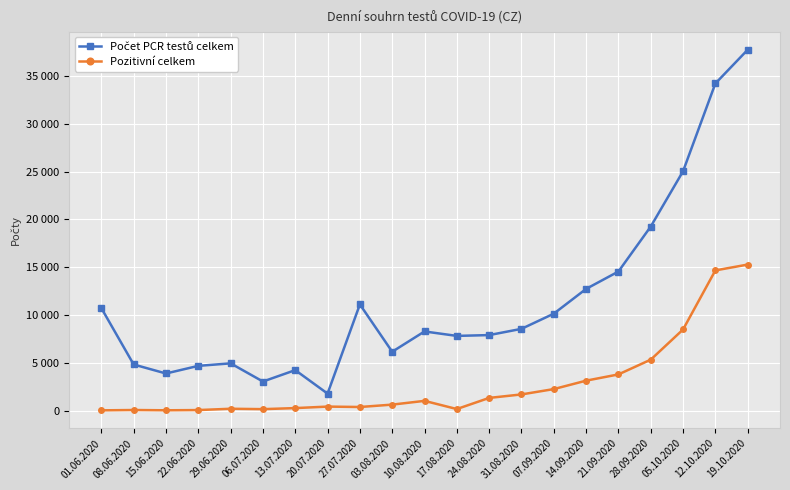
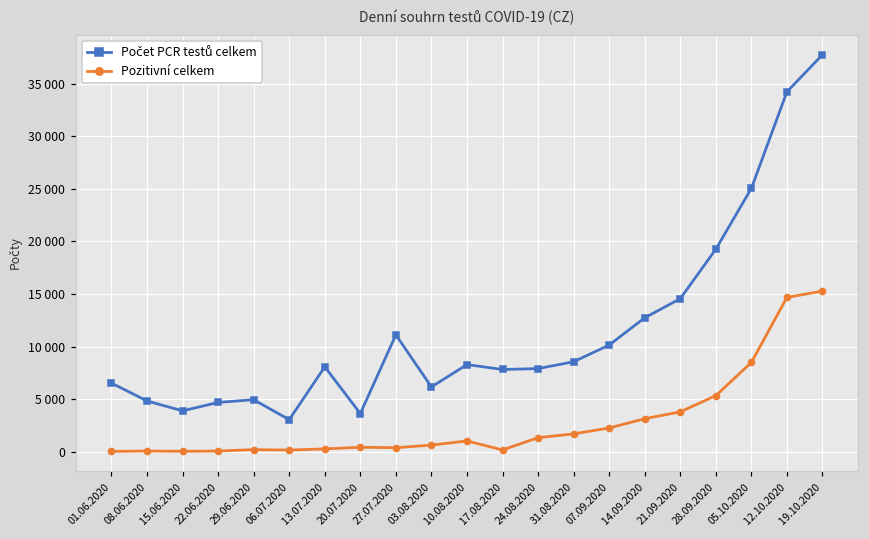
  {
    "Počet PCR testů celkem": {
-     "01.06.2020": 11000,
+     "01.06.2020": 7000,
      "08.06.2020": 5000,
      "15.06.2020": 4000,
      "22.06.2020": 5000,
      "29.06.2020": 5000,
      "06.07.2020": 3000,
-     "13.07.2020": 4000,
-     "20.07.2020": 2000,
+     "13.07.2020": 8000,
+     "20.07.2020": 4000,
      "27.07.2020": 11000,
      "03.08.2020": 6000,
      "10.08.2020": 8000,
      "17.08.2020": 8000,
      "24.08.2020": 8000,
      "31.08.2020": 9000,
      "07.09.2020": 10000,
      "14.09.2020": 13000,
      "21.09.2020": 15000,
      "28.09.2020": 19000,
      "05.10.2020": 25000,
      "12.10.2020": 34000,
      "19.10.2020": 38000
    },
    "Pozitivní celkem": {
      "01.06.2020": 0,
      "08.06.2020": 0,
      "15.06.2020": 0,
      "22.06.2020": 0,
      "29.06.2020": 0,
      "06.07.2020": 0,
      "13.07.2020": 0,
      "20.07.2020": 0,
      "27.07.2020": 0,
      "03.08.2020": 1000,
      "10.08.2020": 1000,
      "17.08.2020": 0,
      "24.08.2020": 1000,
      "31.08.2020": 2000,
      "07.09.2020": 2000,
      "14.09.2020": 3000,
      "21.09.2020": 4000,
      "28.09.2020": 5000,
      "05.10.2020": 8000,
      "12.10.2020": 15000,
      "19.10.2020": 15000
    }
  }
